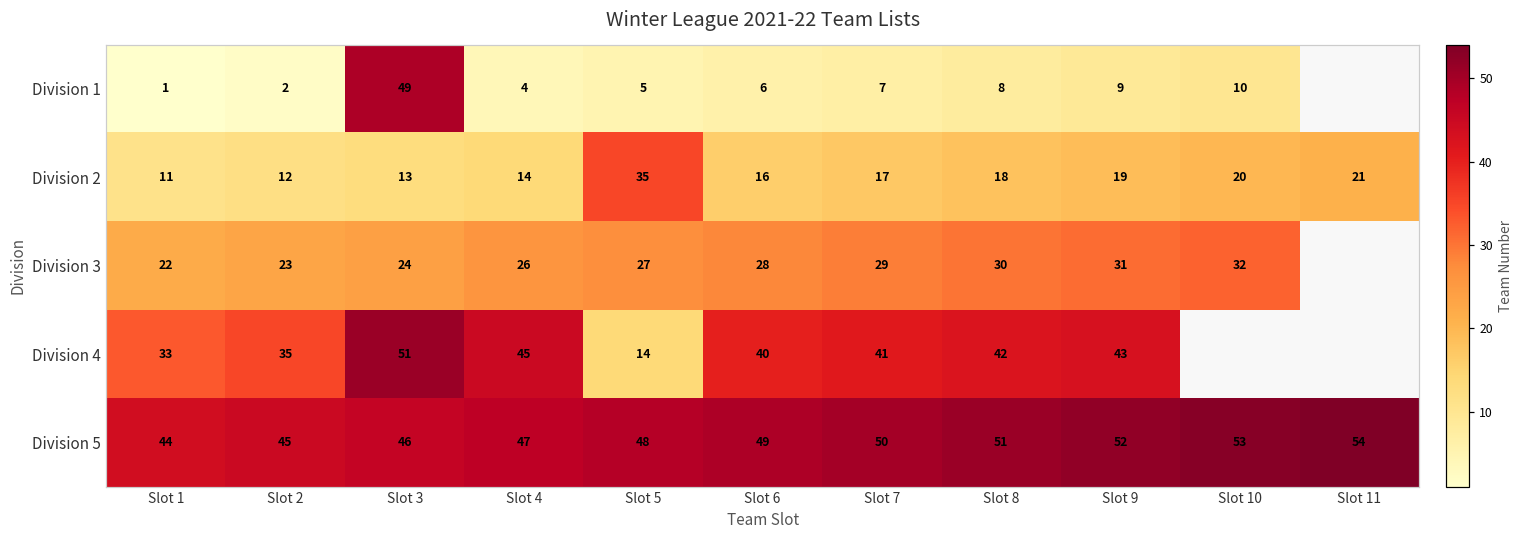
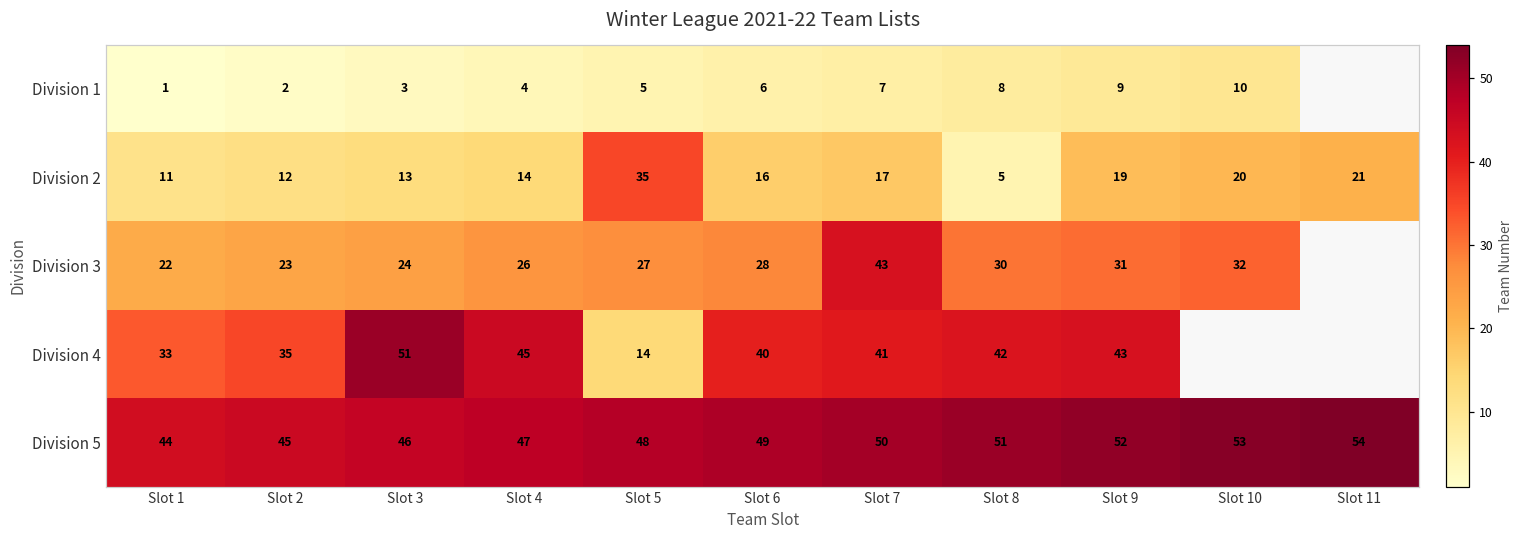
  {
    "Division 1": {
      "Slot 1": 1,
      "Slot 2": 2,
-     "Slot 3": 49,
+     "Slot 3": 3,
      "Slot 4": 4,
      "Slot 5": 5,
      "Slot 6": 6,
      "Slot 7": 7,
      "Slot 8": 8,
      "Slot 9": 9,
      "Slot 10": 10
    },
    "Division 2": {
      "Slot 1": 11,
      "Slot 2": 12,
      "Slot 3": 13,
      "Slot 4": 14,
      "Slot 5": 35,
      "Slot 6": 16,
      "Slot 7": 17,
-     "Slot 8": 18,
+     "Slot 8": 5,
      "Slot 9": 19,
      "Slot 10": 20,
      "Slot 11": 21
    },
    "Division 3": {
      "Slot 1": 22,
      "Slot 2": 23,
      "Slot 3": 24,
      "Slot 4": 26,
      "Slot 5": 27,
      "Slot 6": 28,
-     "Slot 7": 29,
+     "Slot 7": 43,
      "Slot 8": 30,
      "Slot 9": 31,
      "Slot 10": 32
    },
    "Division 4": {
      "Slot 1": 33,
      "Slot 2": 35,
      "Slot 3": 51,
      "Slot 4": 45,
      "Slot 5": 14,
      "Slot 6": 40,
      "Slot 7": 41,
      "Slot 8": 42,
      "Slot 9": 43
    },
    "Division 5": {
      "Slot 1": 44,
      "Slot 2": 45,
      "Slot 3": 46,
      "Slot 4": 47,
      "Slot 5": 48,
      "Slot 6": 49,
      "Slot 7": 50,
      "Slot 8": 51,
      "Slot 9": 52,
      "Slot 10": 53,
      "Slot 11": 54
    }
  }
